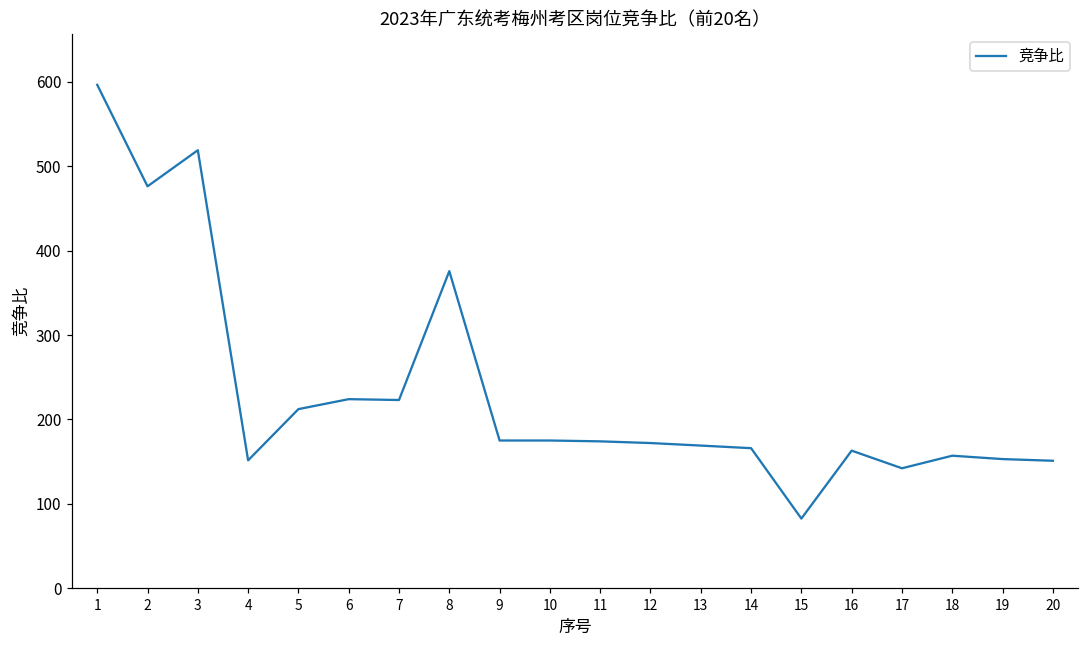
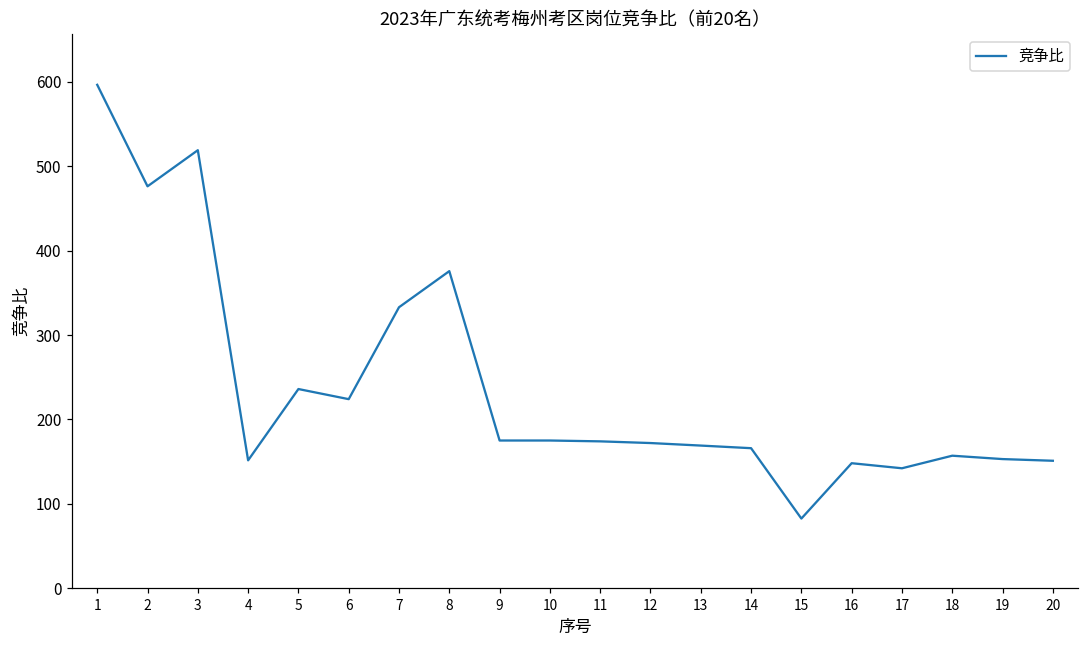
  {
    "1": 600,
    "2": 480,
    "3": 520,
    "4": 150,
-   "5": 210,
+   "5": 240,
    "6": 220,
-   "7": 220,
+   "7": 330,
    "8": 380,
    "9": 180,
    "10": 180,
    "11": 170,
    "12": 170,
    "13": 170,
    "14": 170,
    "15": 80,
-   "16": 160,
+   "16": 150,
    "17": 140,
    "18": 160,
    "19": 150,
    "20": 150
  }
